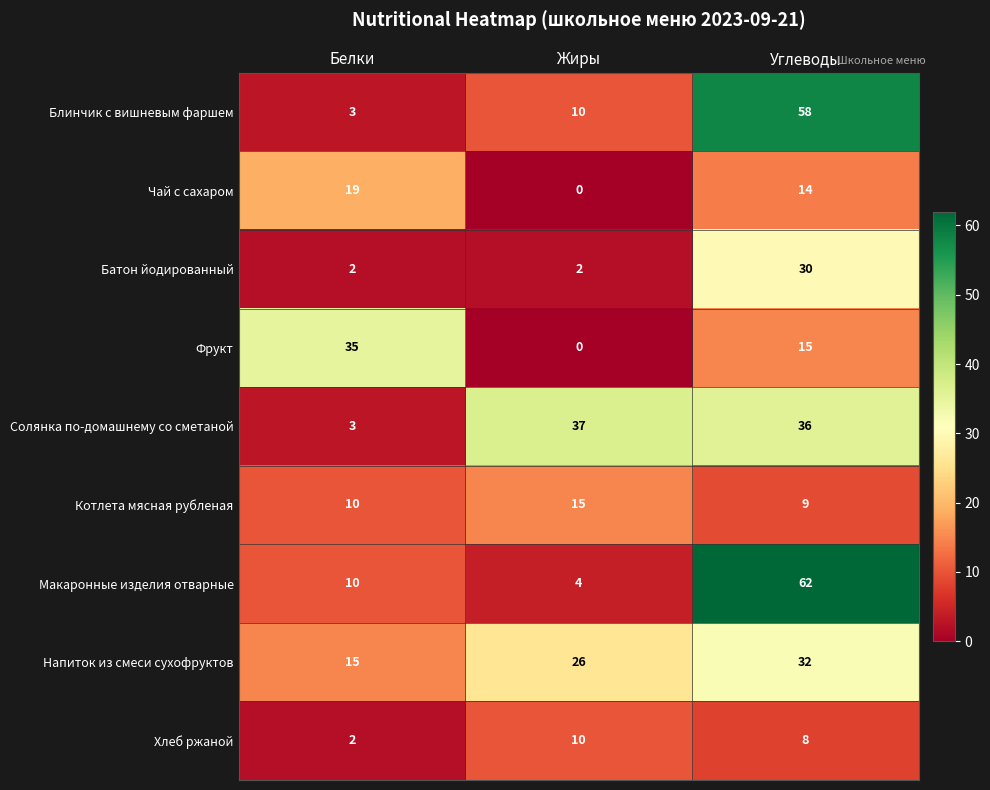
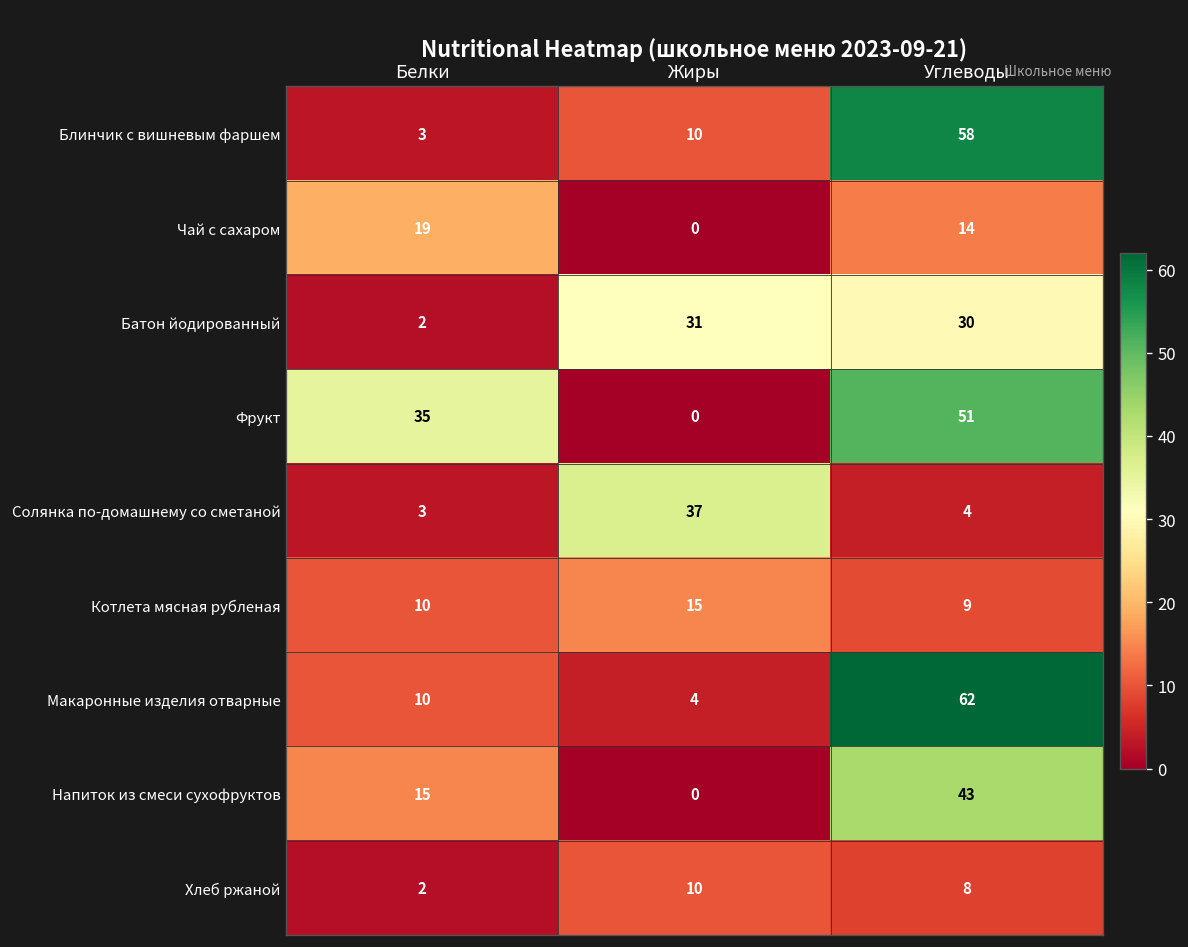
  {
    "Блинчик с вишневым фаршем": {
      "Белки": 3,
      "Жиры": 10,
      "Углеводы": 58
    },
    "Чай с сахаром": {
      "Белки": 19,
      "Жиры": 0,
      "Углеводы": 14
    },
    "Батон йодированный": {
      "Белки": 2,
-     "Жиры": 2,
+     "Жиры": 31,
      "Углеводы": 30
    },
    "Фрукт": {
      "Белки": 35,
      "Жиры": 0,
-     "Углеводы": 15
+     "Углеводы": 51
    },
    "Солянка по-домашнему со сметаной": {
      "Белки": 3,
      "Жиры": 37,
-     "Углеводы": 36
+     "Углеводы": 4
    },
    "Котлета мясная рубленая": {
      "Белки": 10,
      "Жиры": 15,
      "Углеводы": 9
    },
    "Макаронные изделия отварные": {
      "Белки": 10,
      "Жиры": 4,
      "Углеводы": 62
    },
    "Напиток из смеси сухофруктов": {
      "Белки": 15,
-     "Жиры": 26,
-     "Углеводы": 32
+     "Жиры": 0,
+     "Углеводы": 43
    },
    "Хлеб ржаной": {
      "Белки": 2,
      "Жиры": 10,
      "Углеводы": 8
    }
  }
